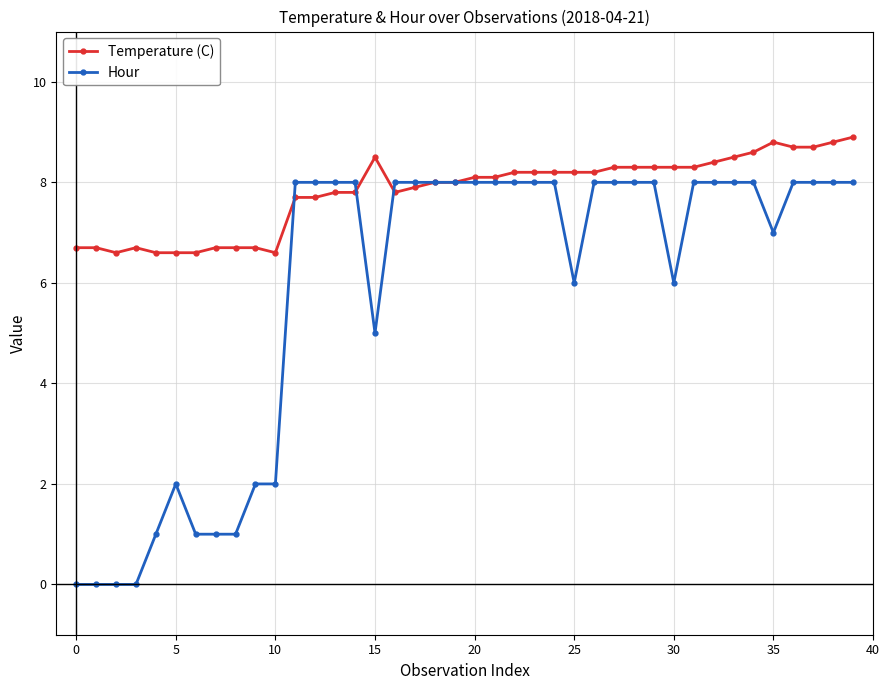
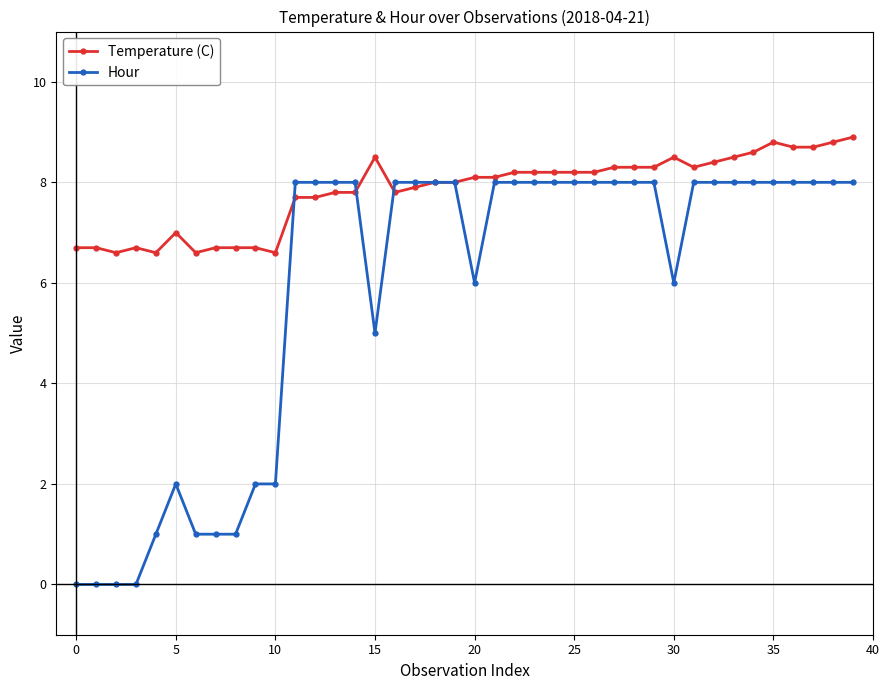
  {
    "Temperature (C)": {
      "0": 6.7,
-     "5": 6.6,
+     "5": 7.0,
      "10": 6.6,
      "15": 8.5,
      "20": 8.1,
      "25": 8.2,
-     "30": 8.3,
+     "30": 8.5,
      "35": 8.8
    },
    "Hour": {
      "0": 0,
      "5": 2,
      "10": 2,
      "15": 5,
-     "20": 8,
-     "25": 6,
+     "20": 6,
+     "25": 8,
      "30": 6,
-     "35": 7
+     "35": 8
    }
  }
